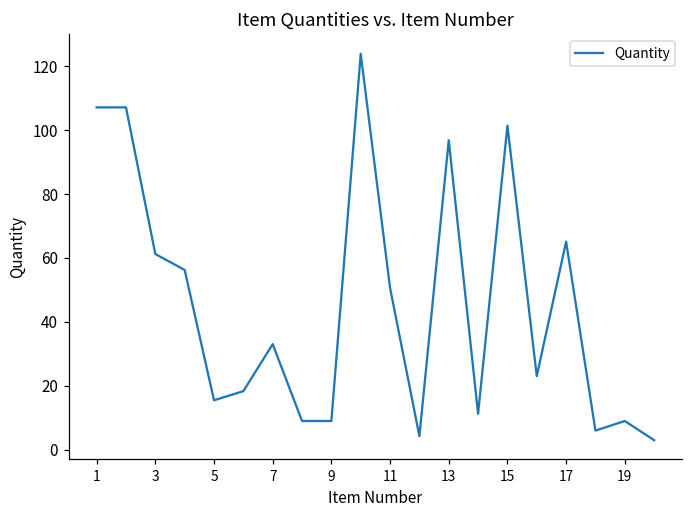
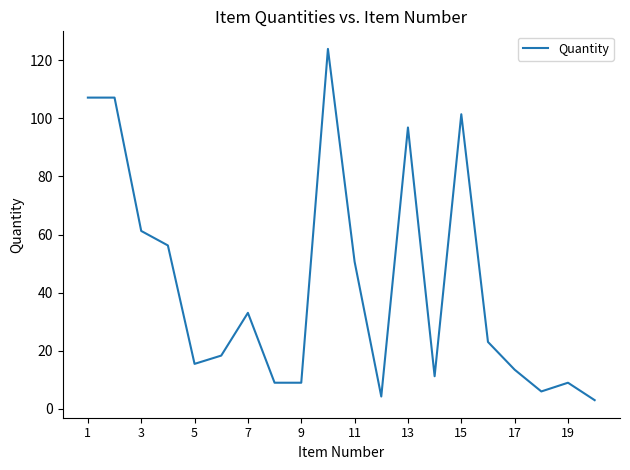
  {
    "1": 107,
    "3": 61,
    "5": 15,
    "7": 33,
    "9": 9,
    "11": 51,
    "13": 97,
    "15": 101,
-   "17": 65,
+   "17": 13,
    "19": 9
  }
